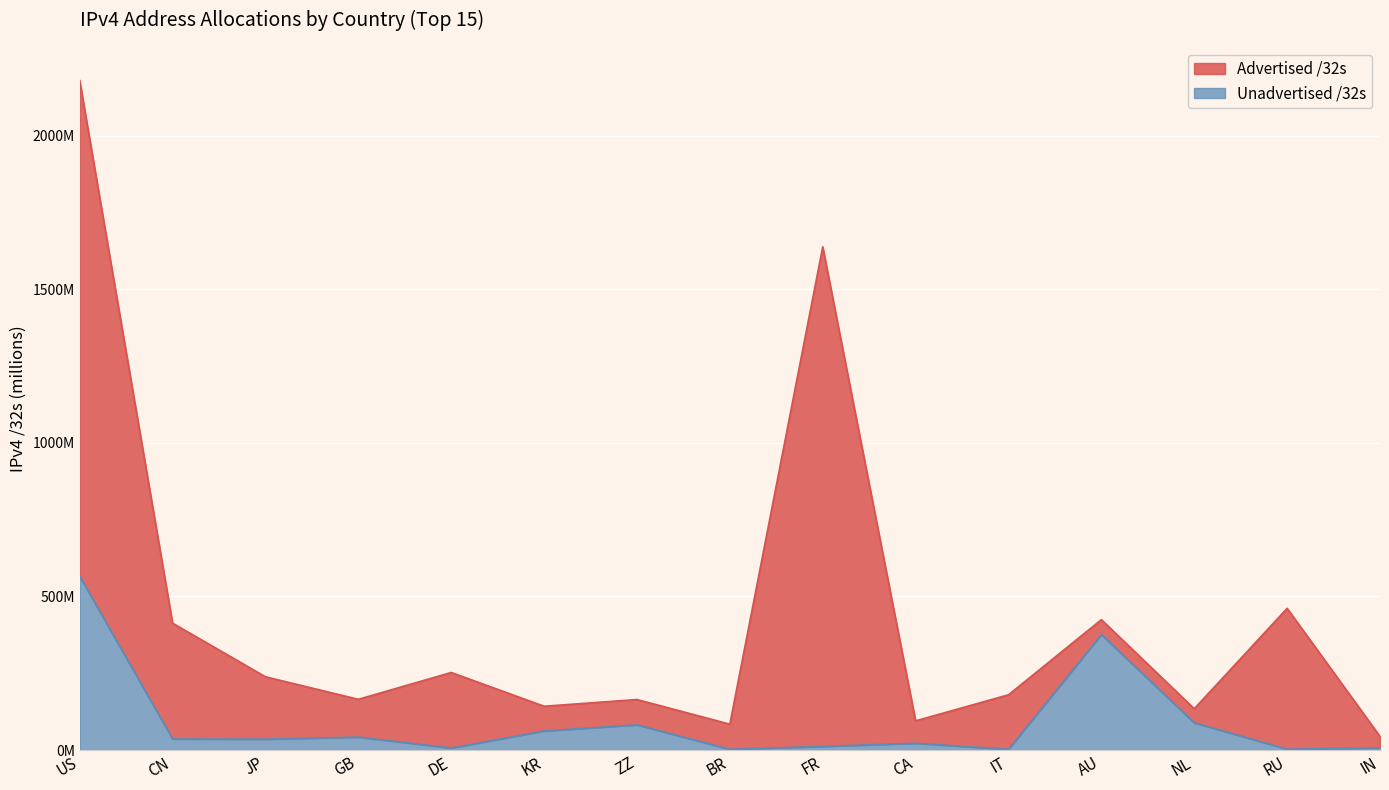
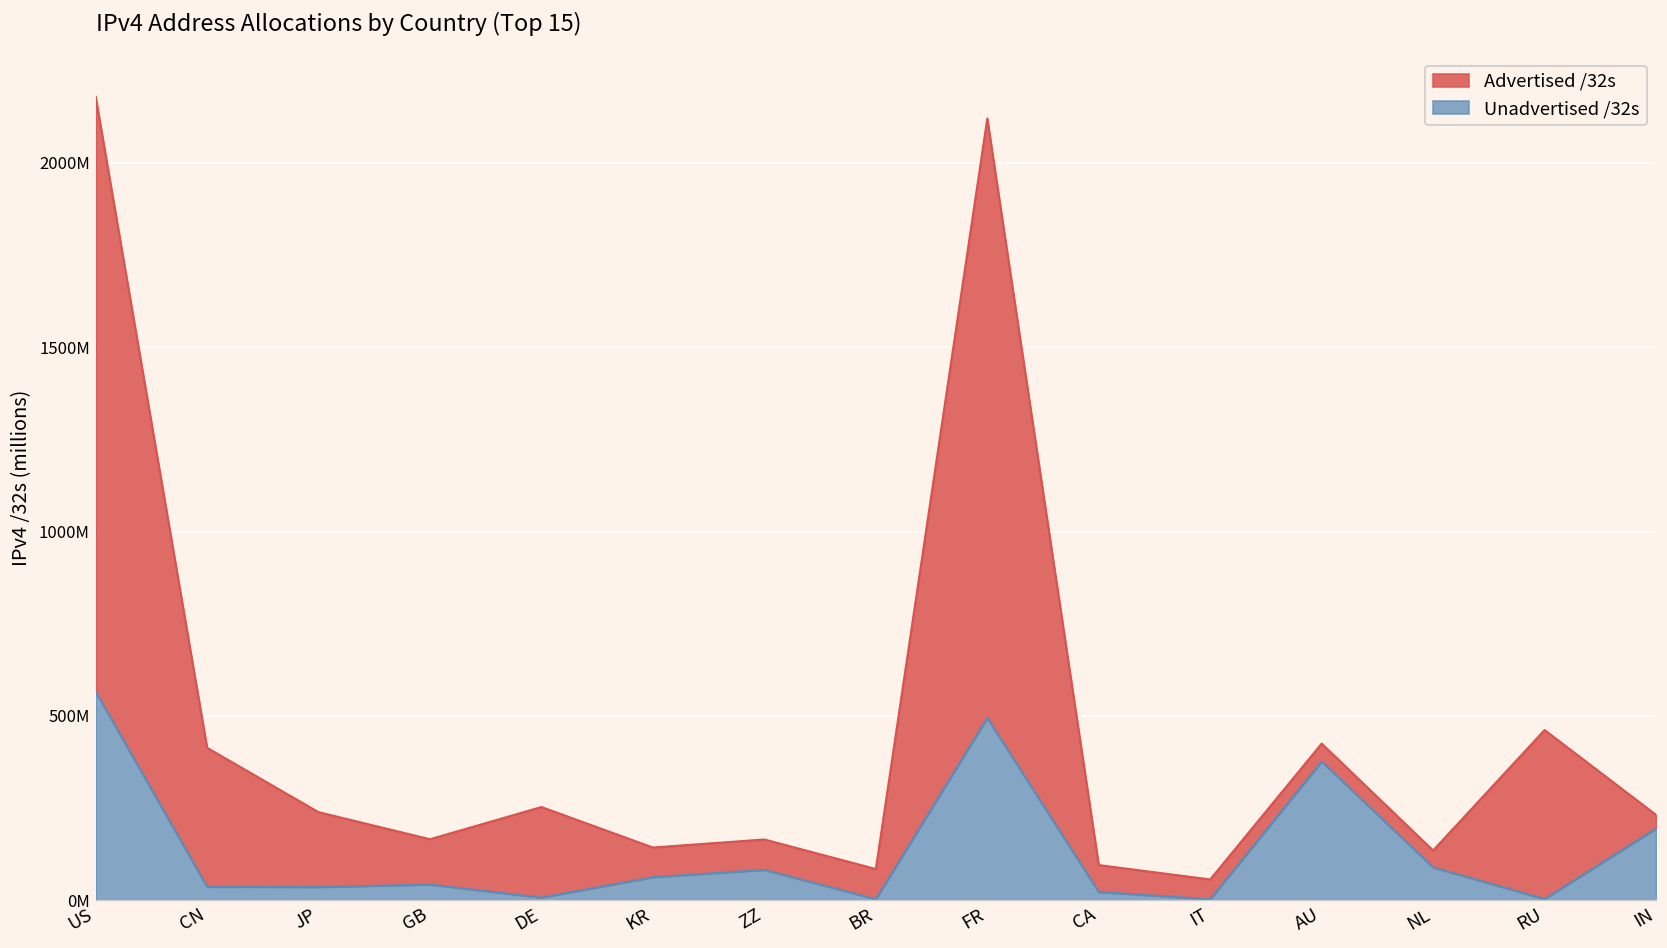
  {
    "Advertised /32s": {
      "US": 1610000000,
      "CN": 380000000,
      "JP": 200000000,
      "GB": 120000000,
      "DE": 250000000,
      "KR": 80000000,
      "ZZ": 80000000,
      "BR": 80000000,
      "FR": 1630000000,
      "CA": 70000000,
-     "IT": 180000000,
+     "IT": 50000000,
      "AU": 50000000,
      "NL": 50000000,
      "RU": 460000000,
      "IN": 40000000
    },
    "Unadvertised /32s": {
      "US": 570000000,
      "CN": 40000000,
      "JP": 40000000,
      "GB": 40000000,
      "DE": 10000000,
      "KR": 60000000,
      "ZZ": 80000000,
      "BR": 0,
-     "FR": 10000000,
+     "FR": 490000000,
      "CA": 20000000,
      "IT": 0,
      "AU": 380000000,
      "NL": 90000000,
      "RU": 0,
-     "IN": 10000000
+     "IN": 190000000
    }
  }
